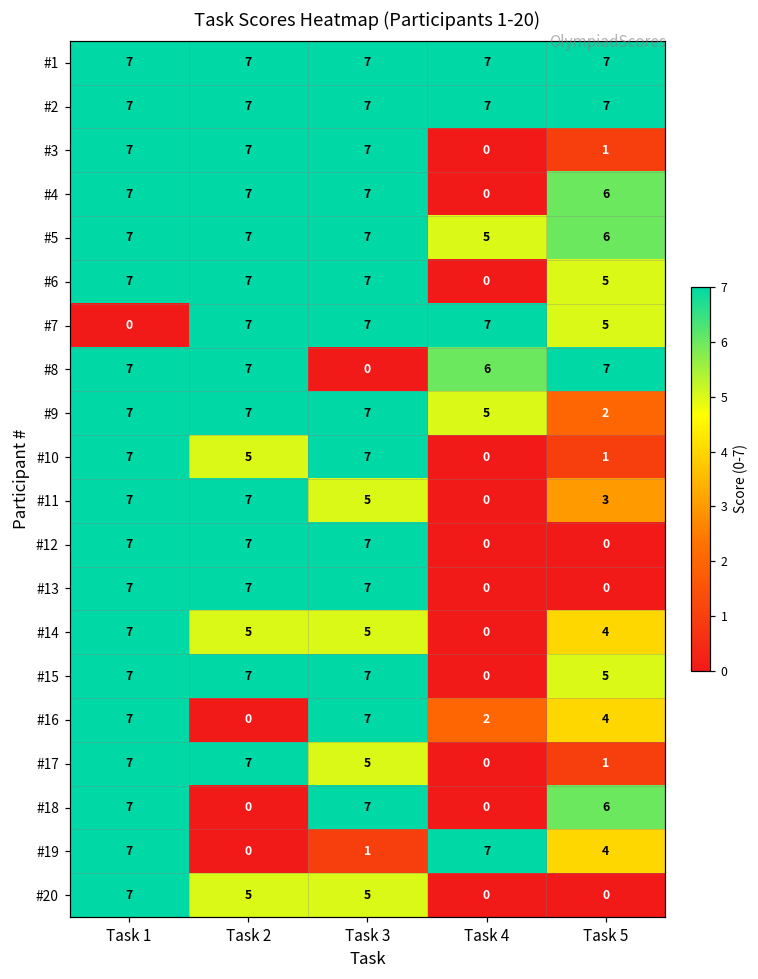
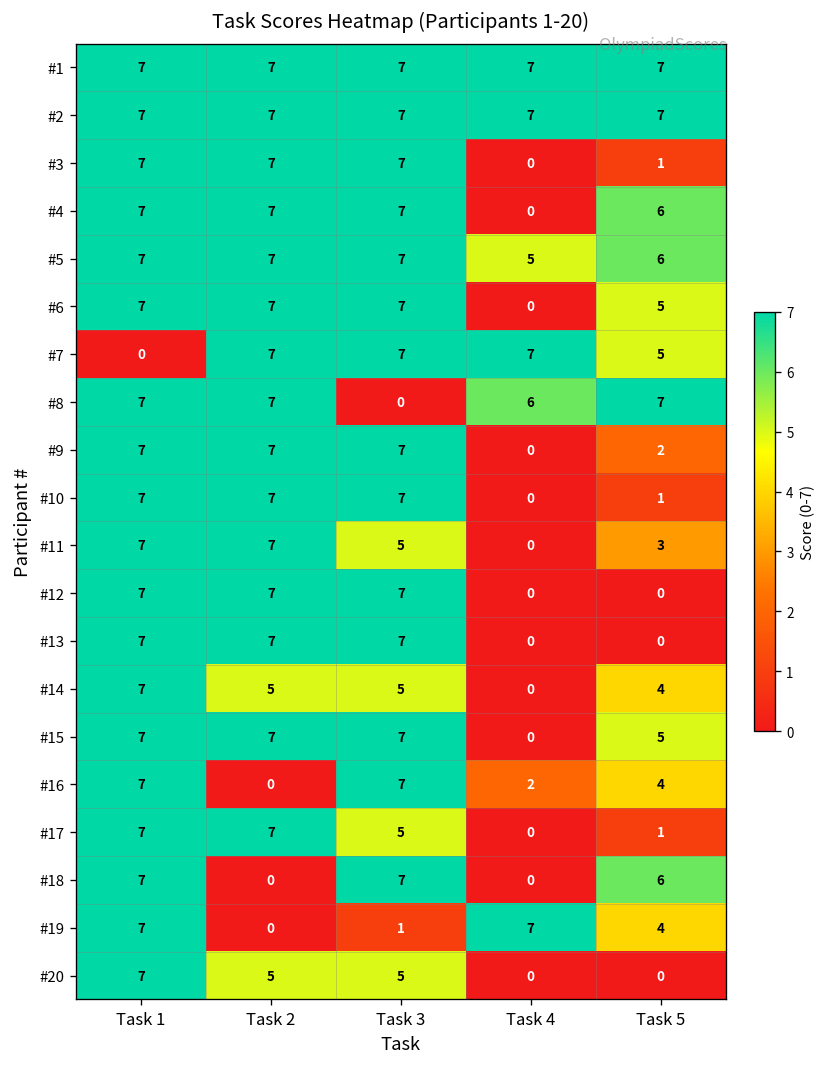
  {
    "#1": {
      "Task 1": 7,
      "Task 2": 7,
      "Task 3": 7,
      "Task 4": 7,
      "Task 5": 7
    },
    "#2": {
      "Task 1": 7,
      "Task 2": 7,
      "Task 3": 7,
      "Task 4": 7,
      "Task 5": 7
    },
    "#3": {
      "Task 1": 7,
      "Task 2": 7,
      "Task 3": 7,
      "Task 4": 0,
      "Task 5": 1
    },
    "#4": {
      "Task 1": 7,
      "Task 2": 7,
      "Task 3": 7,
      "Task 4": 0,
      "Task 5": 6
    },
    "#5": {
      "Task 1": 7,
      "Task 2": 7,
      "Task 3": 7,
      "Task 4": 5,
      "Task 5": 6
    },
    "#6": {
      "Task 1": 7,
      "Task 2": 7,
      "Task 3": 7,
      "Task 4": 0,
      "Task 5": 5
    },
    "#7": {
      "Task 1": 0,
      "Task 2": 7,
      "Task 3": 7,
      "Task 4": 7,
      "Task 5": 5
    },
    "#8": {
      "Task 1": 7,
      "Task 2": 7,
      "Task 3": 0,
      "Task 4": 6,
      "Task 5": 7
    },
    "#9": {
      "Task 1": 7,
      "Task 2": 7,
      "Task 3": 7,
-     "Task 4": 5,
+     "Task 4": 0,
      "Task 5": 2
    },
    "#10": {
      "Task 1": 7,
-     "Task 2": 5,
+     "Task 2": 7,
      "Task 3": 7,
      "Task 4": 0,
      "Task 5": 1
    },
    "#11": {
      "Task 1": 7,
      "Task 2": 7,
      "Task 3": 5,
      "Task 4": 0,
      "Task 5": 3
    },
    "#12": {
      "Task 1": 7,
      "Task 2": 7,
      "Task 3": 7,
      "Task 4": 0,
      "Task 5": 0
    },
    "#13": {
      "Task 1": 7,
      "Task 2": 7,
      "Task 3": 7,
      "Task 4": 0,
      "Task 5": 0
    },
    "#14": {
      "Task 1": 7,
      "Task 2": 5,
      "Task 3": 5,
      "Task 4": 0,
      "Task 5": 4
    },
    "#15": {
      "Task 1": 7,
      "Task 2": 7,
      "Task 3": 7,
      "Task 4": 0,
      "Task 5": 5
    },
    "#16": {
      "Task 1": 7,
      "Task 2": 0,
      "Task 3": 7,
      "Task 4": 2,
      "Task 5": 4
    },
    "#17": {
      "Task 1": 7,
      "Task 2": 7,
      "Task 3": 5,
      "Task 4": 0,
      "Task 5": 1
    },
    "#18": {
      "Task 1": 7,
      "Task 2": 0,
      "Task 3": 7,
      "Task 4": 0,
      "Task 5": 6
    },
    "#19": {
      "Task 1": 7,
      "Task 2": 0,
      "Task 3": 1,
      "Task 4": 7,
      "Task 5": 4
    },
    "#20": {
      "Task 1": 7,
      "Task 2": 5,
      "Task 3": 5,
      "Task 4": 0,
      "Task 5": 0
    }
  }
